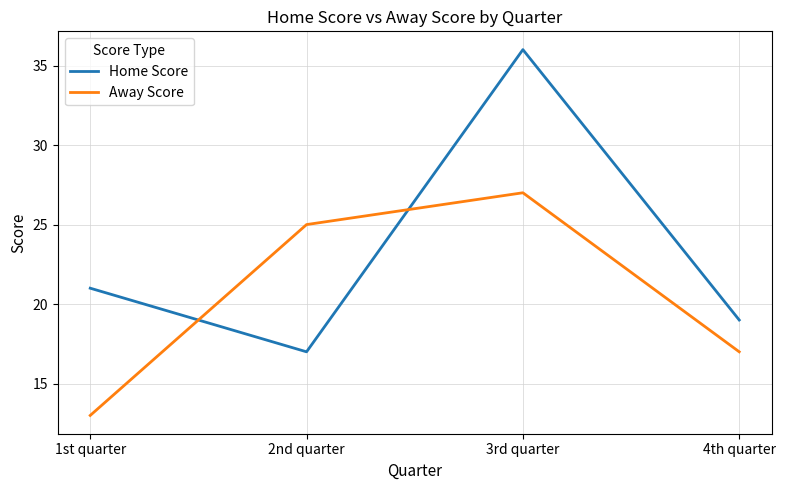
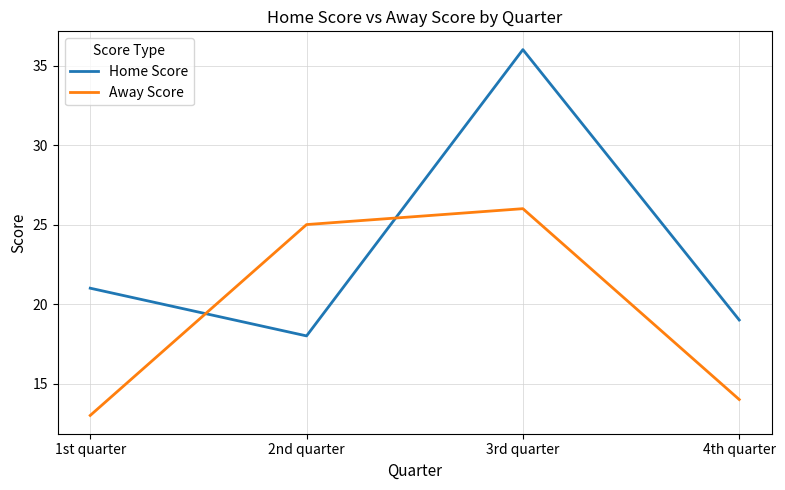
  {
    "Home Score": {
      "1st quarter": 21,
-     "2nd quarter": 17,
+     "2nd quarter": 18,
      "3rd quarter": 36,
      "4th quarter": 19
    },
    "Away Score": {
      "1st quarter": 13,
      "2nd quarter": 25,
-     "3rd quarter": 27,
-     "4th quarter": 17
+     "3rd quarter": 26,
+     "4th quarter": 14
    }
  }
